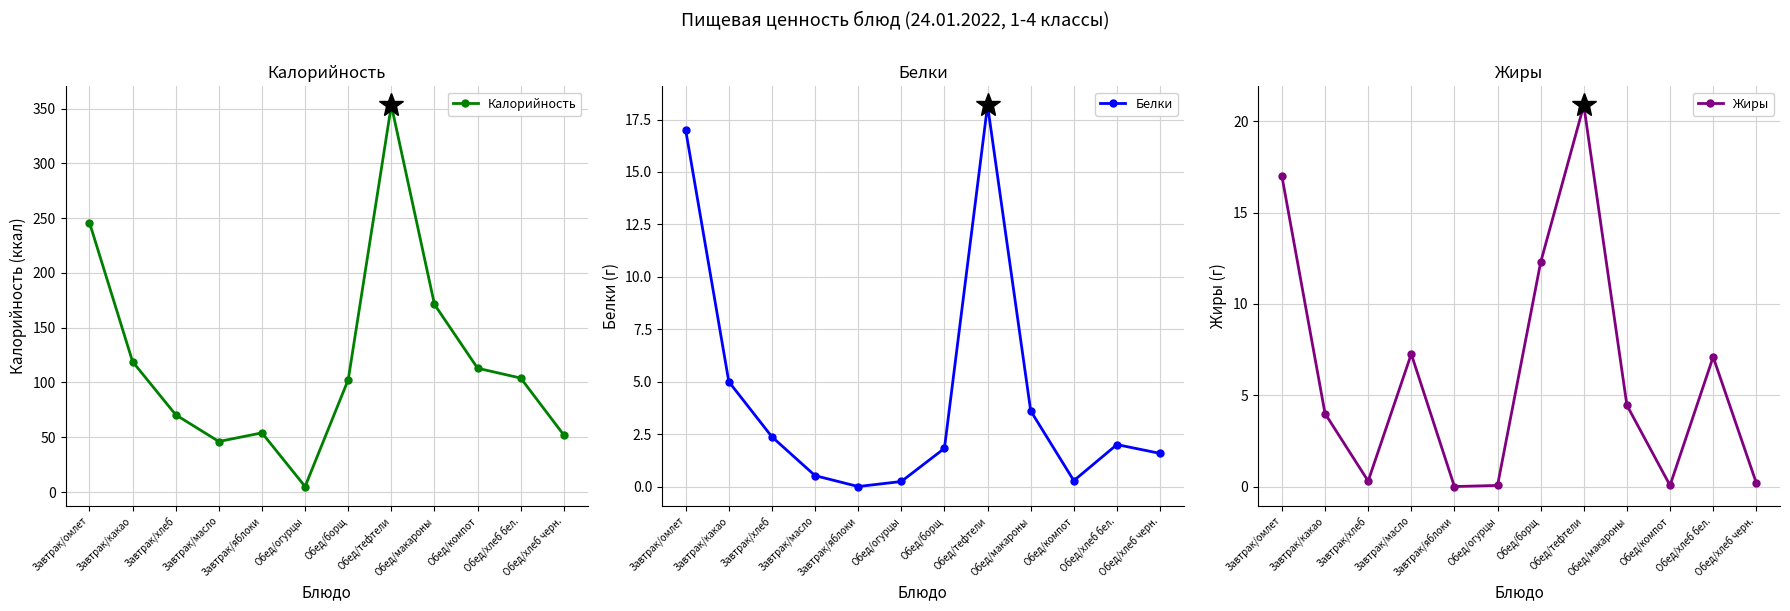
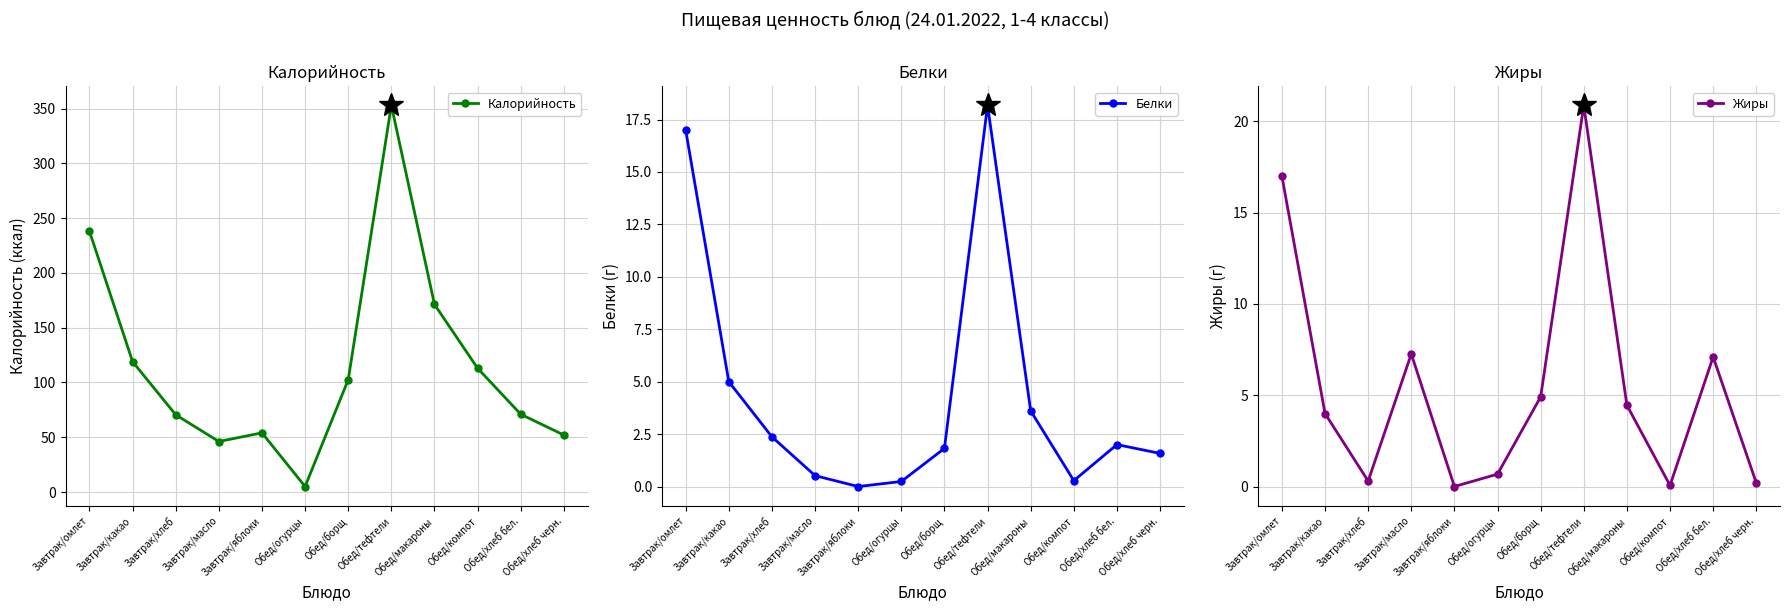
  {
    "Калорийность": {
      "Калорийность": {
-       "Завтрак/омлет": 246,
+       "Завтрак/омлет": 238,
        "Завтрак/какао": 119,
        "Завтрак/хлеб": 71,
        "Завтрак/масло": 46,
        "Завтрак/яблоки": 54,
        "Обед/огурцы": 5,
        "Обед/борщ": 103,
        "Обед/макароны": 171,
        "Обед/компот": 113,
-       "Обед/хлеб бел.": 104,
+       "Обед/хлеб бел.": 71,
        "Обед/хлеб черн.": 52
      }
    },
    "Белки": {
      "Белки": {
        "Завтрак/омлет": 17.0,
        "Завтрак/какао": 5.0,
        "Завтрак/хлеб": 2.4,
        "Завтрак/масло": 0.5,
        "Завтрак/яблоки": 0.0,
        "Обед/огурцы": 0.2,
        "Обед/борщ": 1.8,
        "Обед/макароны": 3.6,
        "Обед/компот": 0.3,
        "Обед/хлеб бел.": 2.0,
        "Обед/хлеб черн.": 1.6
      }
    },
    "Жиры": {
      "Жиры": {
        "Завтрак/омлет": 17.0,
        "Завтрак/какао": 4.0,
        "Завтрак/хлеб": 0.3,
        "Завтрак/масло": 7.3,
        "Завтрак/яблоки": 0.0,
-       "Обед/огурцы": 0.1,
-       "Обед/борщ": 12.3,
+       "Обед/огурцы": 0.7,
+       "Обед/борщ": 4.9,
        "Обед/макароны": 4.5,
        "Обед/компот": 0.1,
        "Обед/хлеб бел.": 7.1,
        "Обед/хлеб черн.": 0.2
      }
    }
  }
